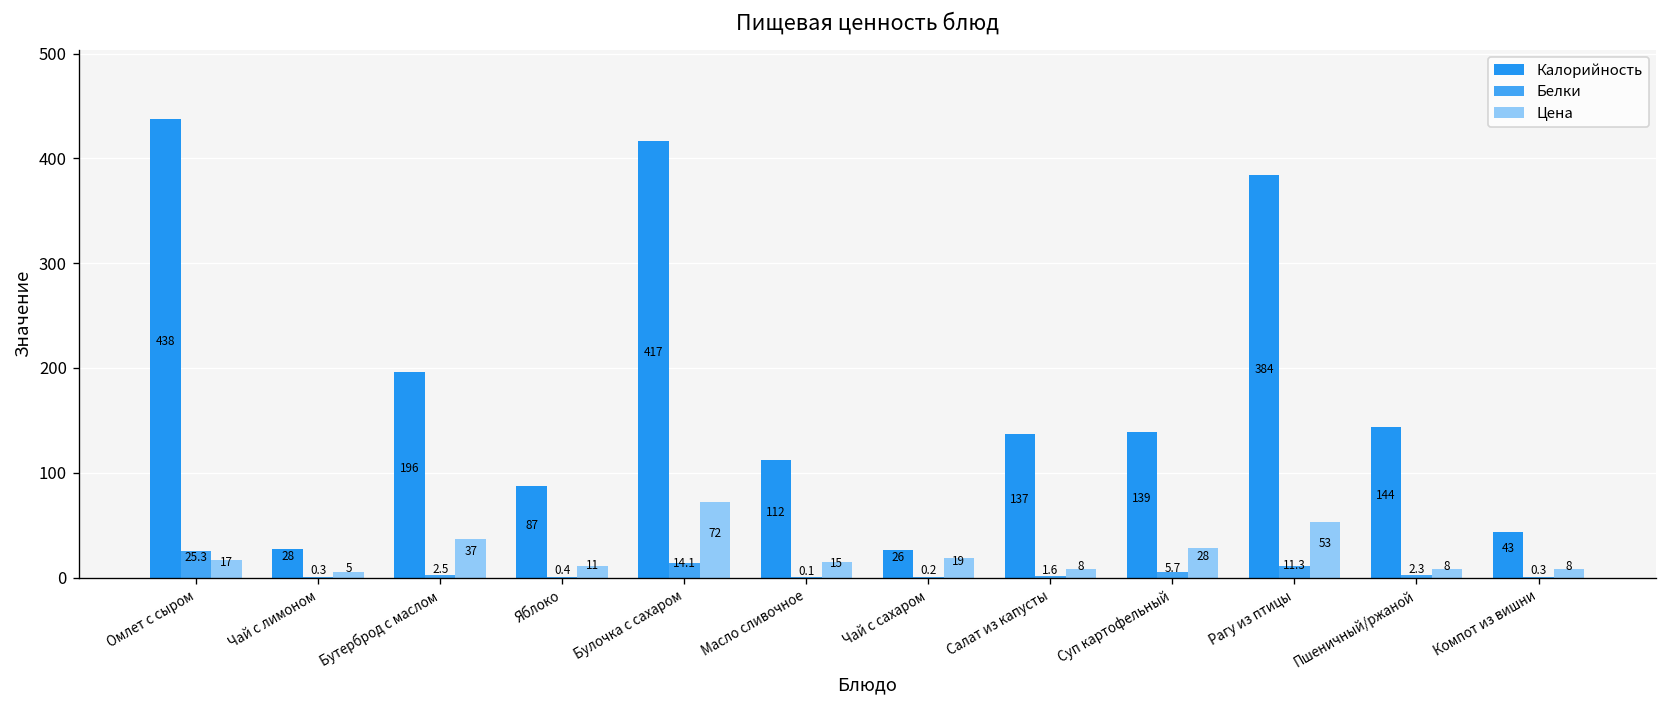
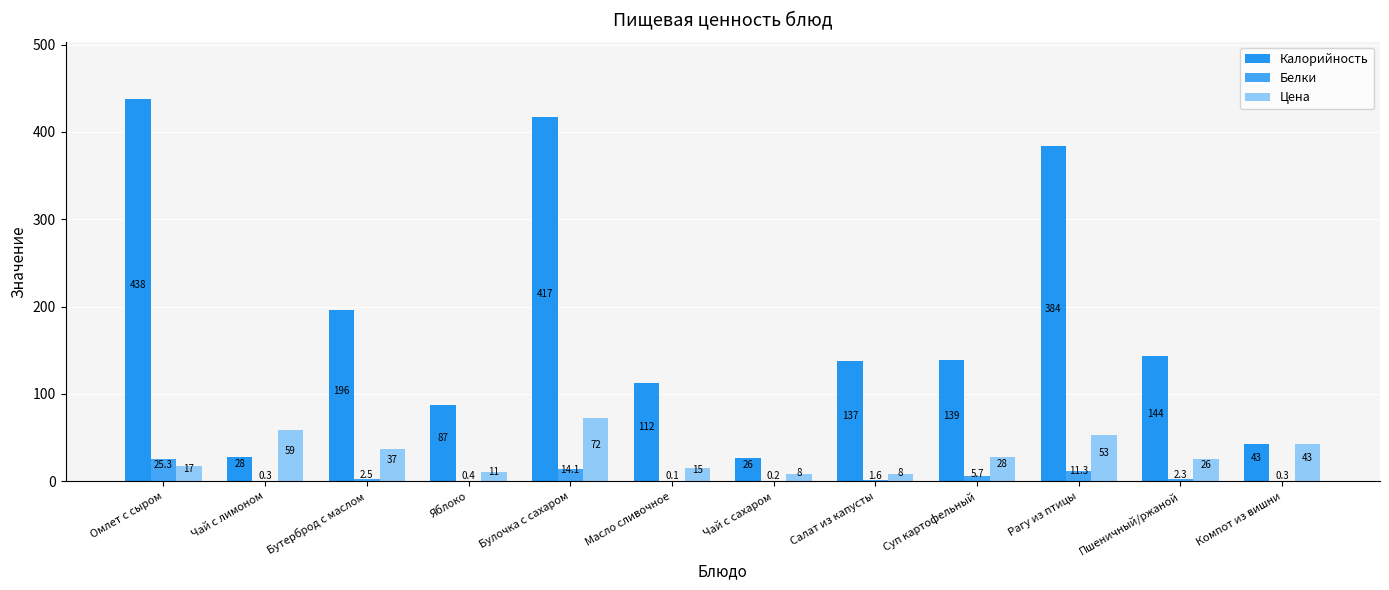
  {
    "Цена": {
      "Омлет с сыром": 17,
-     "Чай с лимоном": 5,
+     "Чай с лимоном": 59,
      "Бутерброд с маслом": 37,
      "Яблоко": 11,
      "Булочка с сахаром": 72,
      "Масло сливочное": 15,
-     "Чай с сахаром": 19,
+     "Чай с сахаром": 8,
      "Салат из капусты": 8,
      "Суп картофельный": 28,
      "Рагу из птицы": 53,
-     "Пшеничный/ржаной": 8,
-     "Компот из вишни": 8
+     "Пшеничный/ржаной": 26,
+     "Компот из вишни": 43
    }
  }
